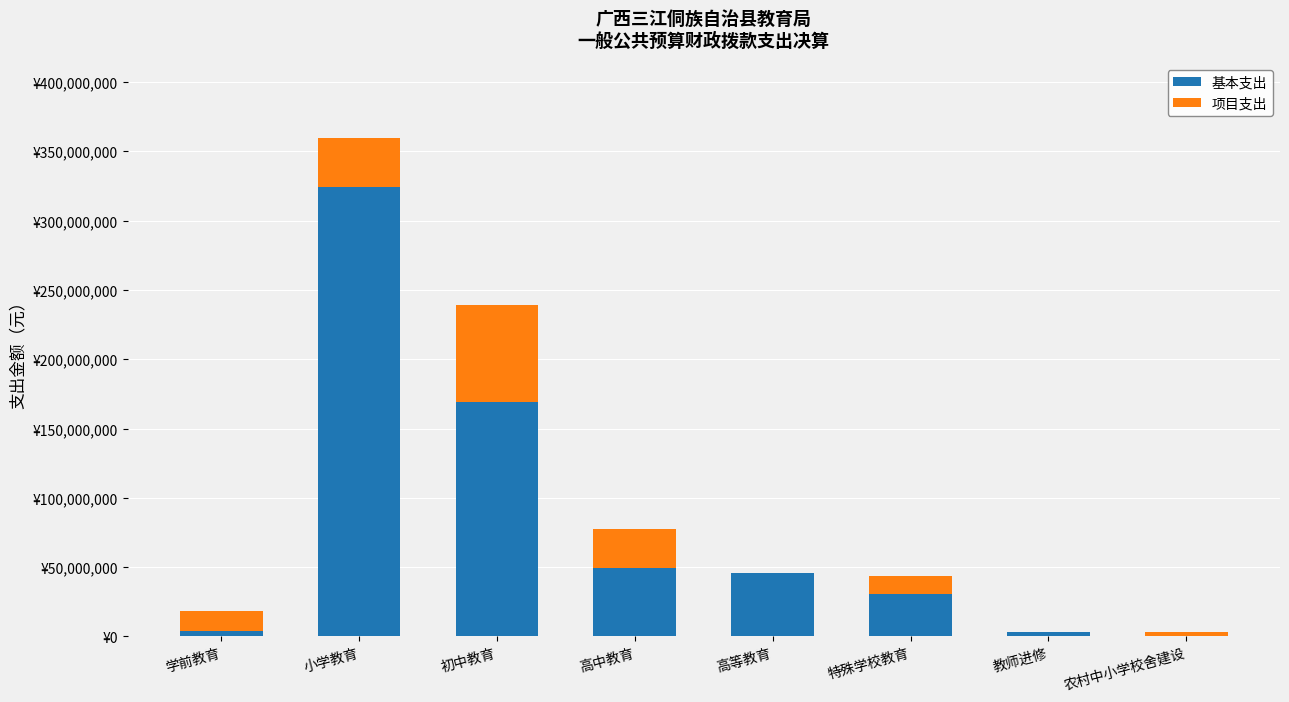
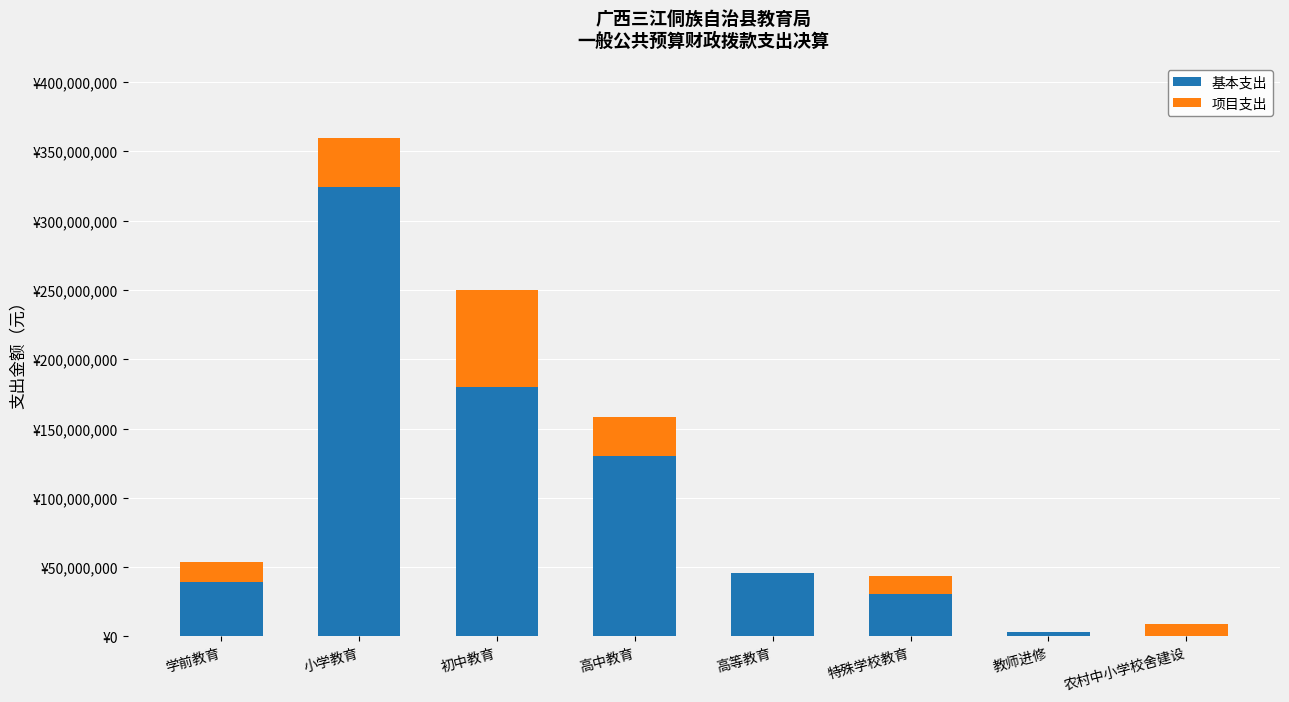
  {
    "基本支出": {
-     "学前教育": "¥4,000,000",
+     "学前教育": "¥39,000,000",
      "小学教育": "¥325,000,000",
-     "初中教育": "¥169,000,000",
-     "高中教育": "¥50,000,000",
+     "初中教育": "¥180,000,000",
+     "高中教育": "¥130,000,000",
      "高等教育": "¥46,000,000",
      "特殊学校教育": "¥31,000,000",
      "教师进修": "¥3,000,000",
      "农村中小学校舍建设": "¥0"
    },
    "项目支出": {
      "学前教育": "¥14,000,000",
      "小学教育": "¥35,000,000",
      "初中教育": "¥70,000,000",
      "高中教育": "¥28,000,000",
      "高等教育": "¥0",
      "特殊学校教育": "¥13,000,000",
      "教师进修": "¥0",
-     "农村中小学校舍建设": "¥3,000,000"
+     "农村中小学校舍建设": "¥9,000,000"
    }
  }
